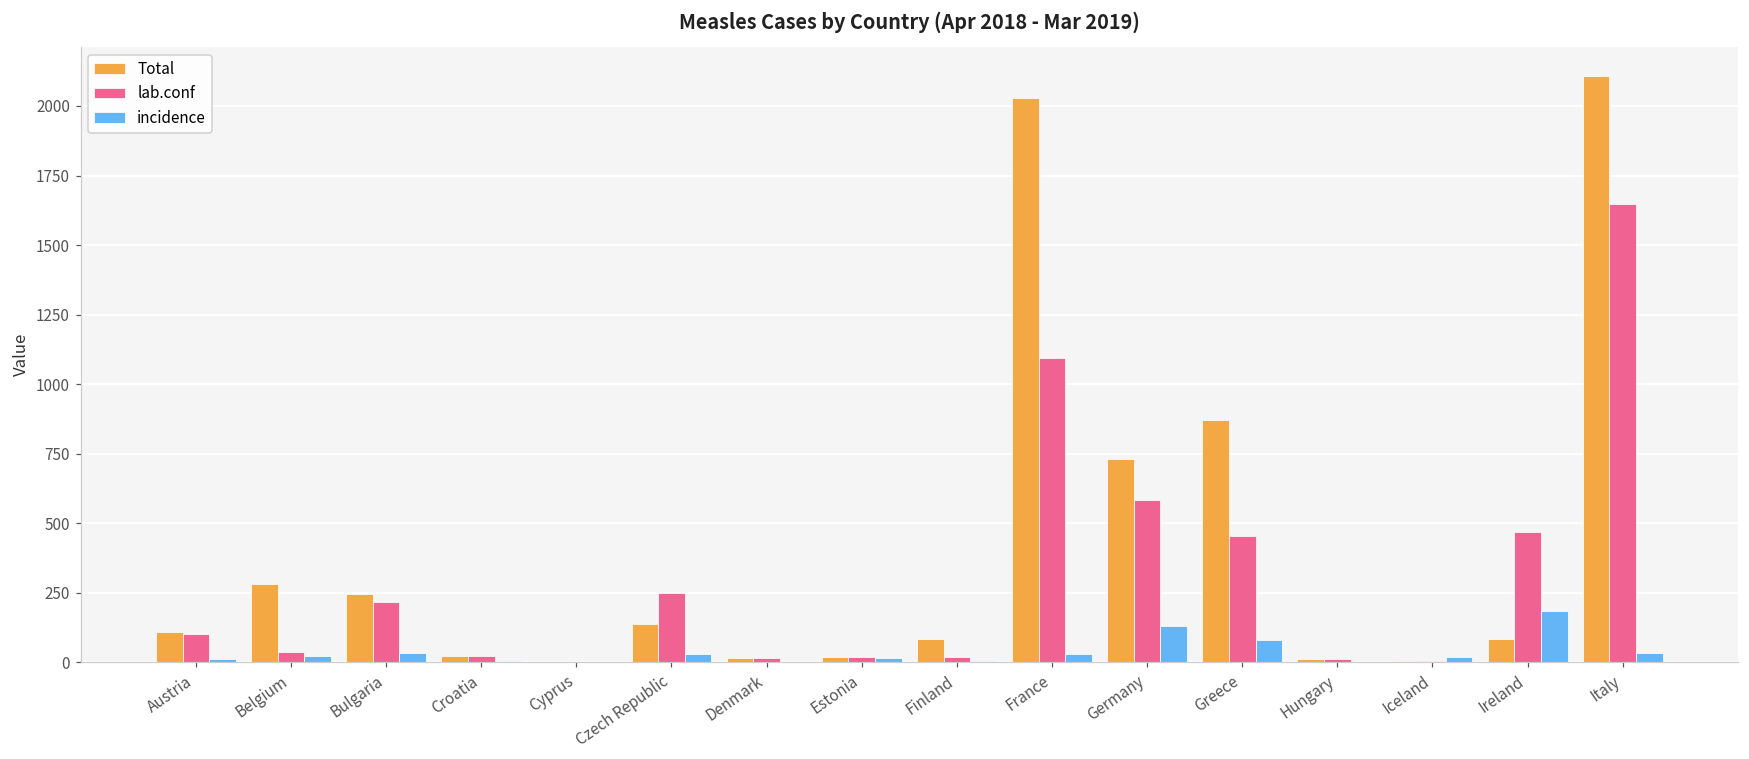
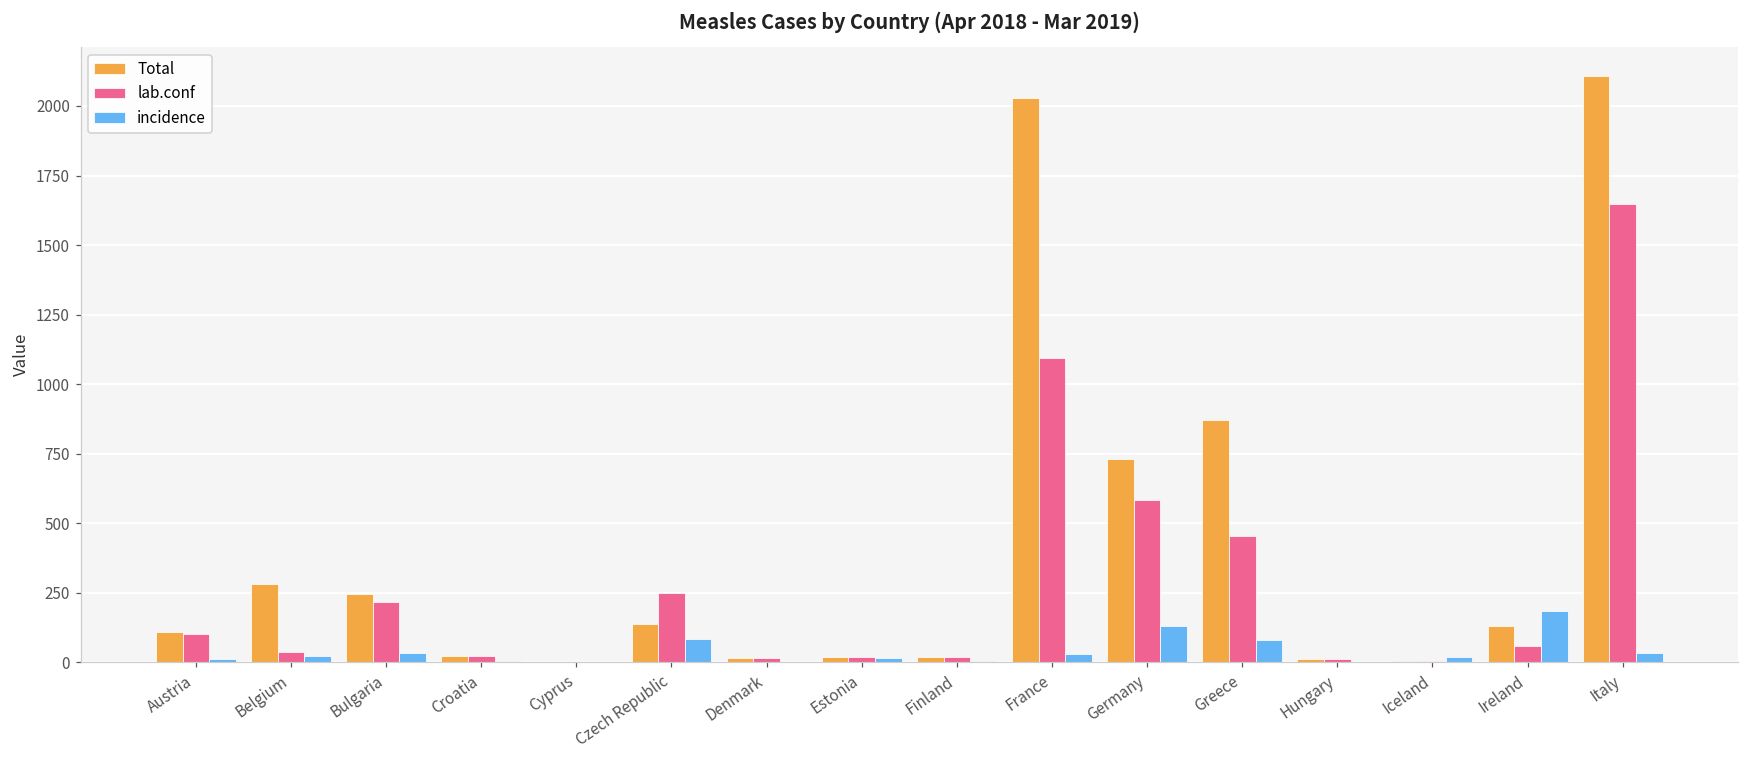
  {
    "Total": {
      "Austria": 110,
      "Belgium": 280,
      "Bulgaria": 250,
      "Croatia": 20,
      "Czech Republic": 140,
      "Denmark": 20,
      "Estonia": 20,
-     "Finland": 80,
+     "Finland": 20,
      "France": 2030,
      "Germany": 730,
      "Greece": 870,
      "Hungary": 10,
-     "Ireland": 80,
+     "Ireland": 130,
      "Italy": 2110
    },
    "lab.conf": {
      "Austria": 100,
      "Belgium": 40,
      "Bulgaria": 220,
      "Croatia": 20,
      "Czech Republic": 250,
      "Denmark": 20,
      "Estonia": 20,
      "Finland": 20,
      "France": 1090,
      "Germany": 590,
      "Greece": 450,
      "Hungary": 10,
-     "Ireland": 470,
+     "Ireland": 60,
      "Italy": 1650
    },
    "incidence": {
      "Austria": 10,
      "Belgium": 20,
      "Bulgaria": 30,
-     "Czech Republic": 30,
+     "Czech Republic": 90,
      "Estonia": 10,
      "France": 30,
      "Germany": 130,
      "Greece": 80,
      "Iceland": 20,
      "Ireland": 190,
      "Italy": 30
    }
  }
